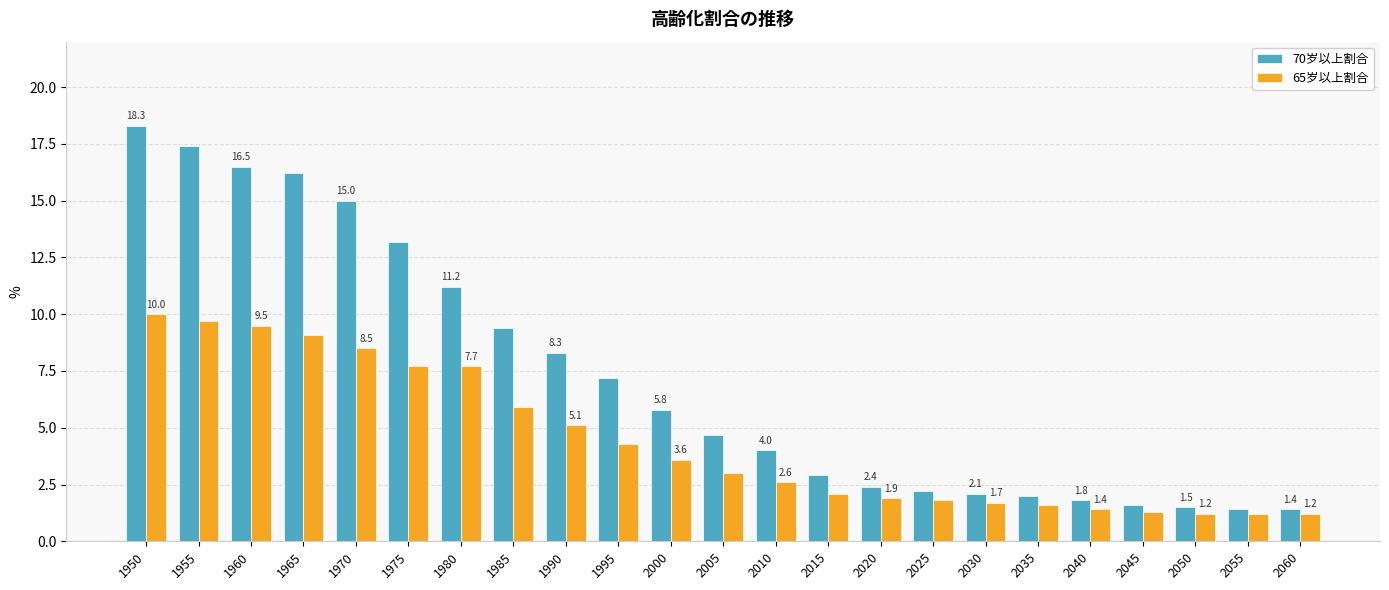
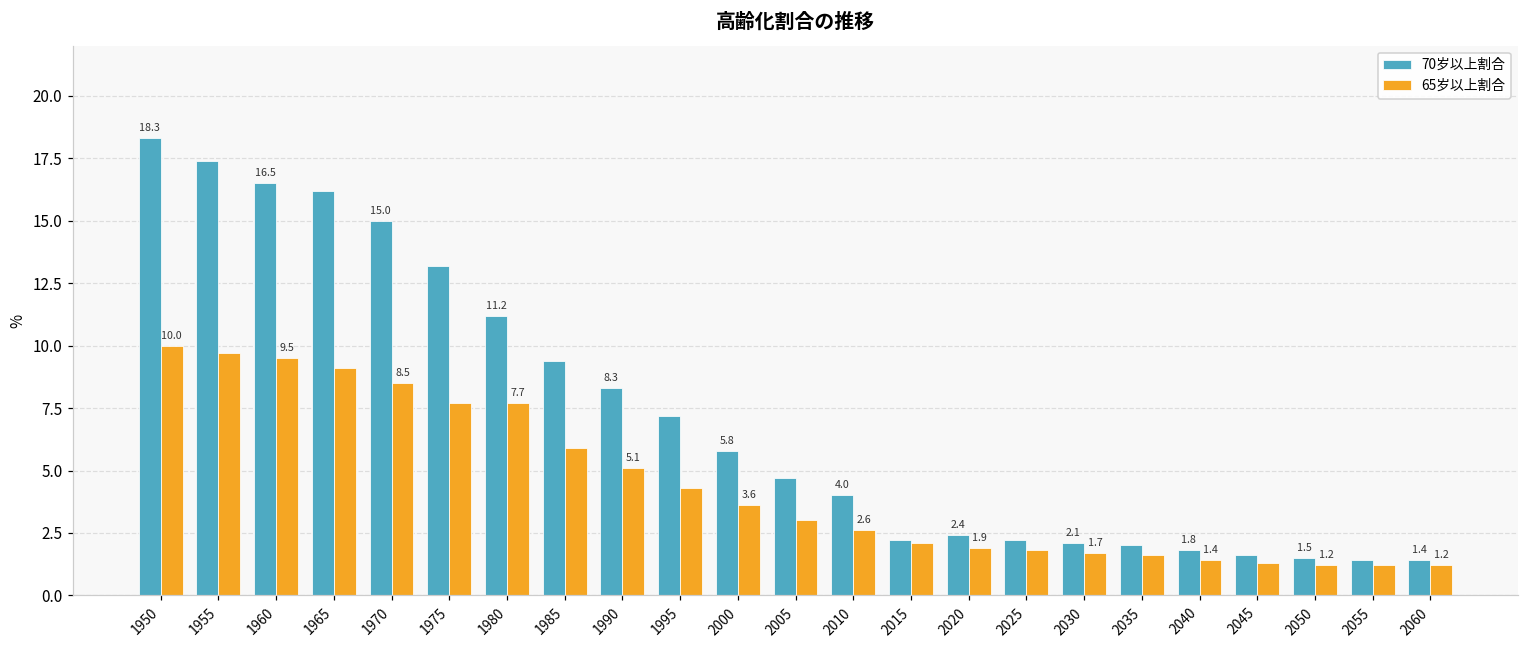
  {
    "70岁以上割合": {
      "1955": 17.4,
      "1965": 16.2,
      "1975": 13.2,
      "1985": 9.4,
      "1995": 7.2,
      "2005": 4.7,
-     "2015": 2.9,
+     "2015": 2.2,
      "2025": 2.2,
      "2035": 2.0,
      "2045": 1.6,
      "2055": 1.4
    },
    "65岁以上割合": {
      "1950": 10.0,
      "1960": 9.5,
      "1970": 8.5,
      "1980": 7.7,
      "1990": 5.1,
      "2000": 3.6,
      "2010": 2.6,
      "2020": 1.9,
      "2030": 1.7,
      "2040": 1.4,
      "2050": 1.2,
      "2060": 1.2
    }
  }
